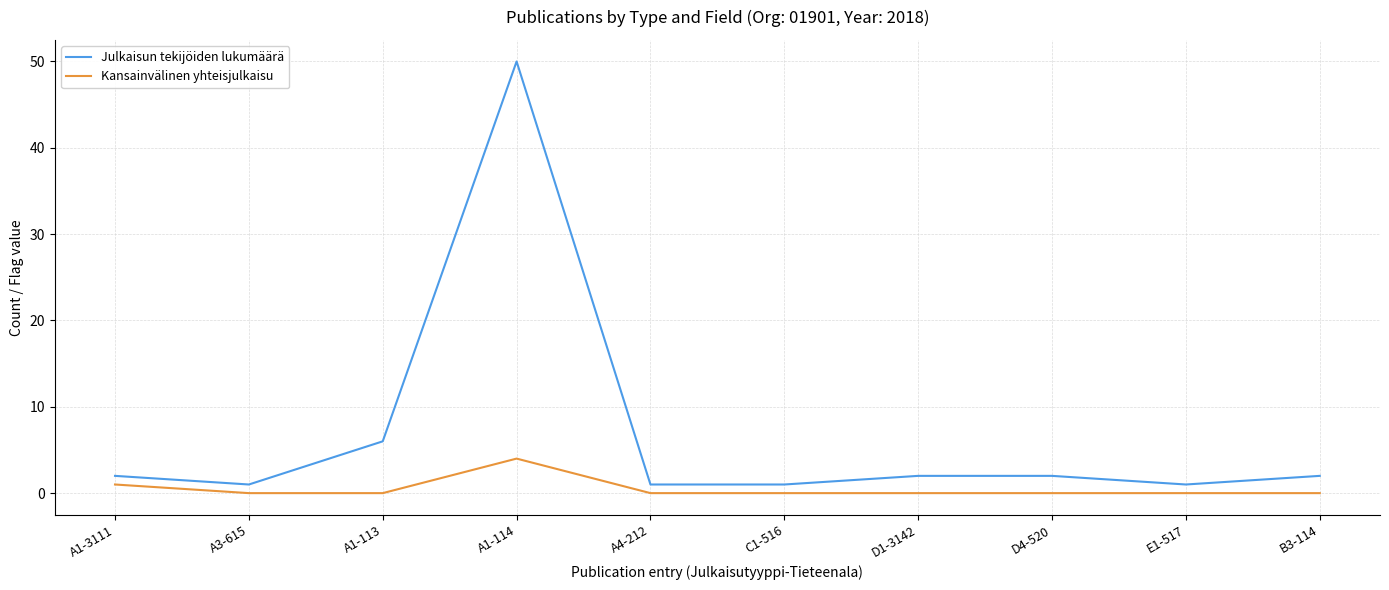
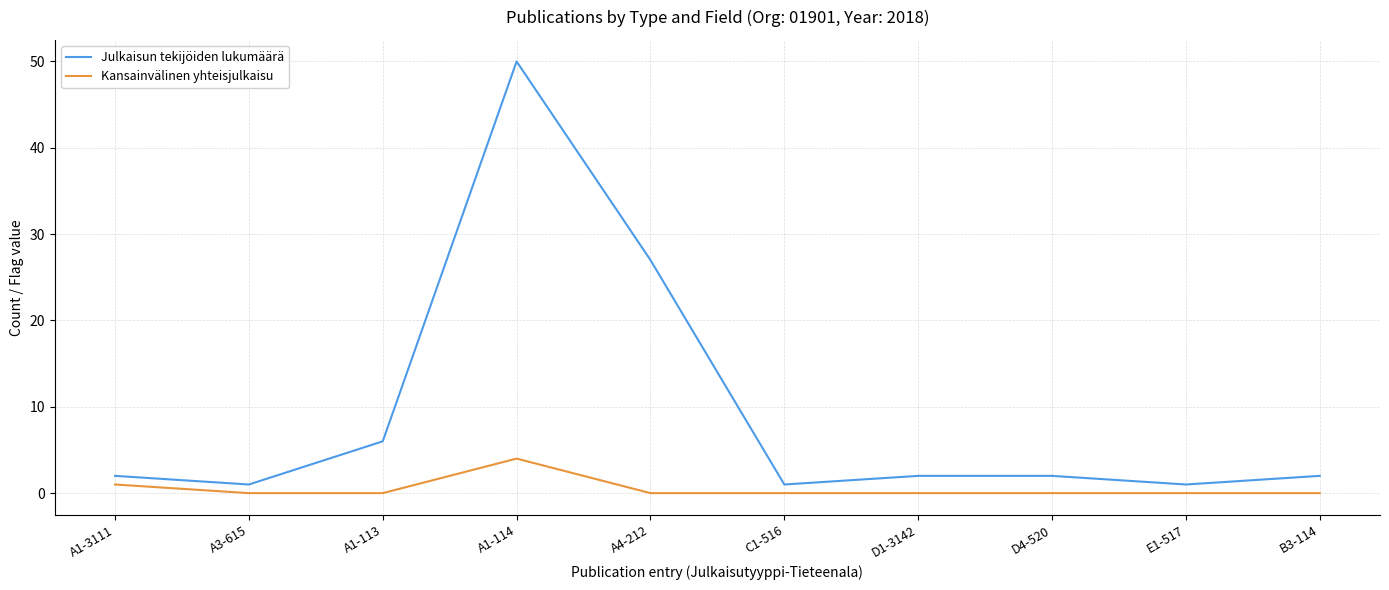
  {
    "Julkaisun tekijöiden lukumäärä": {
      "A1-3111": 2,
      "A3-615": 1,
      "A1-113": 6,
      "A1-114": 50,
-     "A4-212": 1,
+     "A4-212": 27,
      "C1-516": 1,
      "D1-3142": 2,
      "D4-520": 2,
      "E1-517": 1,
      "B3-114": 2
    },
    "Kansainvälinen yhteisjulkaisu": {
      "A1-3111": 1,
      "A3-615": 0,
      "A1-113": 0,
      "A1-114": 4,
      "A4-212": 0,
      "C1-516": 0,
      "D1-3142": 0,
      "D4-520": 0,
      "E1-517": 0,
      "B3-114": 0
    }
  }
